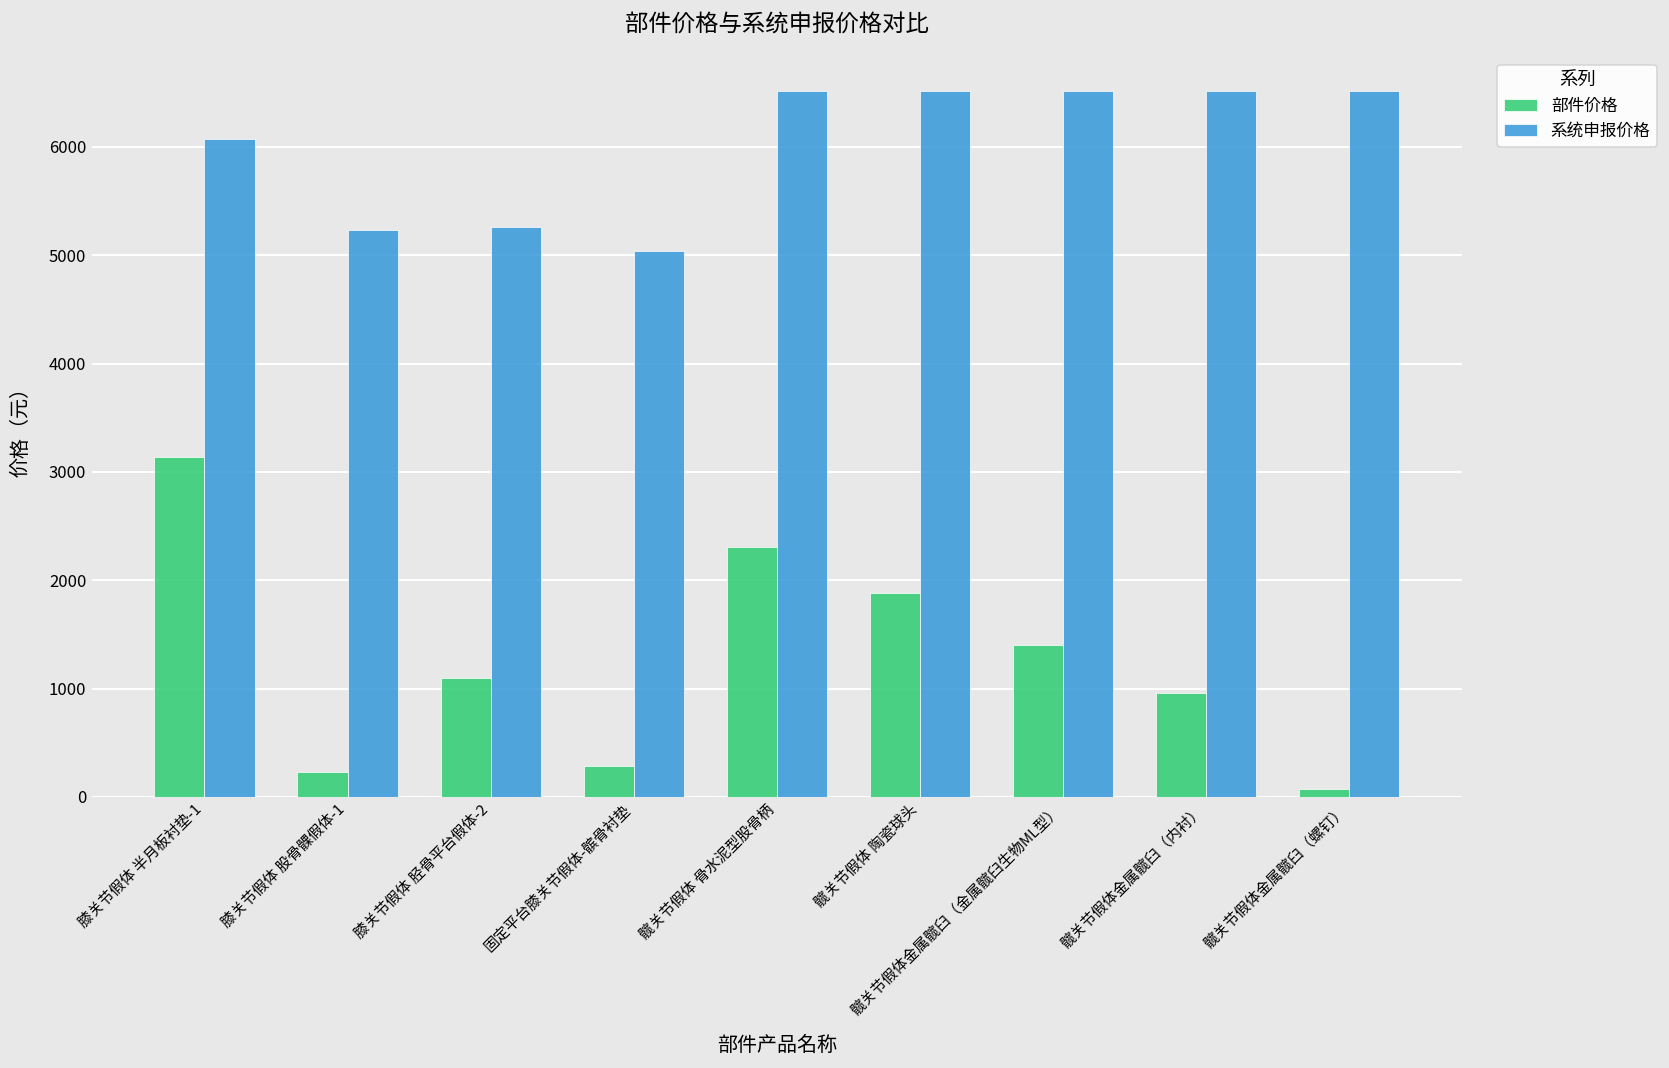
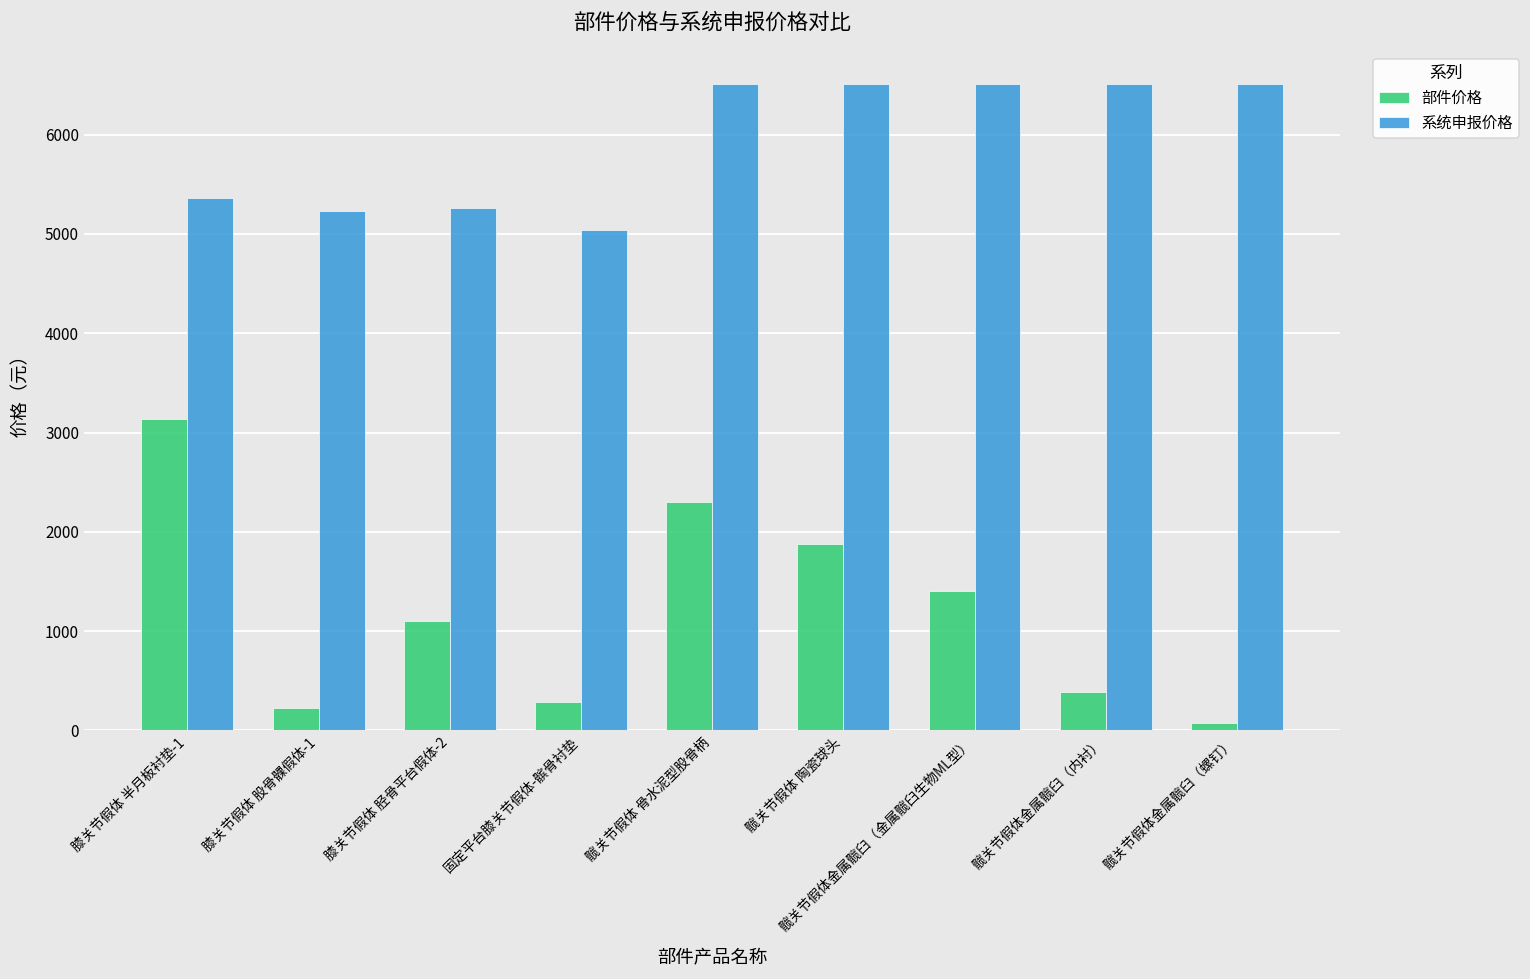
  {
    "部件价格": {
      "膝关节假体 半月板衬垫-1": 3100,
      "膝关节假体 股骨髁假体-1": 200,
      "膝关节假体 胫骨平台假体-2": 1100,
      "固定平台膝关节假体-髌骨衬垫": 300,
      "髋关节假体 骨水泥型股骨柄": 2300,
      "髋关节假体 陶瓷球头": 1900,
      "髋关节假体金属髋臼（金属髋臼生物ML型）": 1400,
-     "髋关节假体金属髋臼（内衬）": 1000,
+     "髋关节假体金属髋臼（内衬）": 400,
      "髋关节假体金属髋臼（螺钉）": 100
    },
    "系统申报价格": {
-     "膝关节假体 半月板衬垫-1": 6100,
+     "膝关节假体 半月板衬垫-1": 5400,
      "膝关节假体 股骨髁假体-1": 5200,
      "膝关节假体 胫骨平台假体-2": 5300,
      "固定平台膝关节假体-髌骨衬垫": 5000,
      "髋关节假体 骨水泥型股骨柄": 6500,
      "髋关节假体 陶瓷球头": 6500,
      "髋关节假体金属髋臼（金属髋臼生物ML型）": 6500,
      "髋关节假体金属髋臼（内衬）": 6500,
      "髋关节假体金属髋臼（螺钉）": 6500
    }
  }
